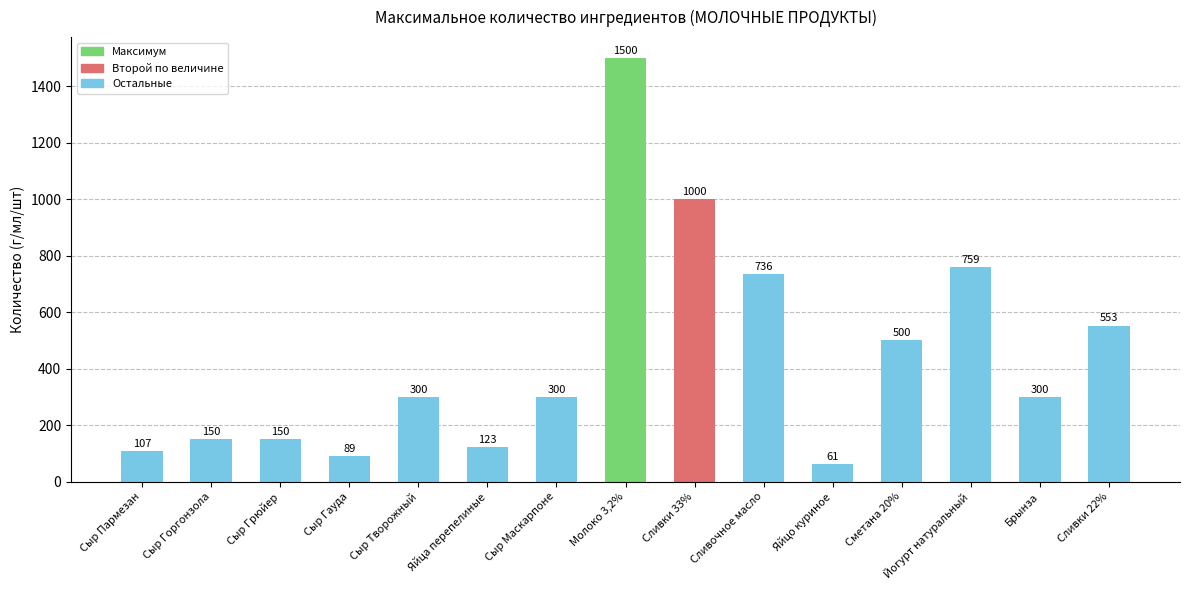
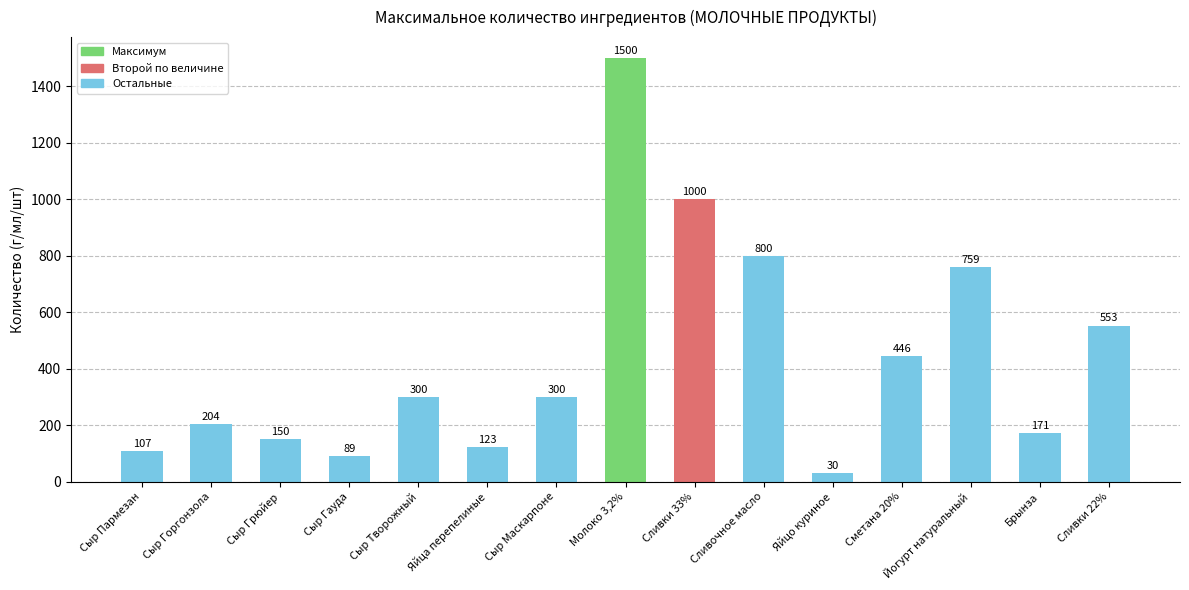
  {
    "Сыр Пармезан": 107,
-   "Сыр Горгонзола": 150,
+   "Сыр Горгонзола": 204,
    "Сыр Грюйер": 150,
    "Сыр Гауда": 89,
    "Сыр Творожный": 300,
    "Яйца перепелиные": 123,
    "Сыр Маскарпоне": 300,
    "Молоко 3,2%": 1500,
    "Сливки 33%": 1000,
-   "Сливочное масло": 736,
-   "Яйцо куриное": 61,
-   "Сметана 20%": 500,
+   "Сливочное масло": 800,
+   "Яйцо куриное": 30,
+   "Сметана 20%": 446,
    "Йогурт натуральный": 759,
-   "Брынза": 300,
+   "Брынза": 171,
    "Сливки 22%": 553
  }
